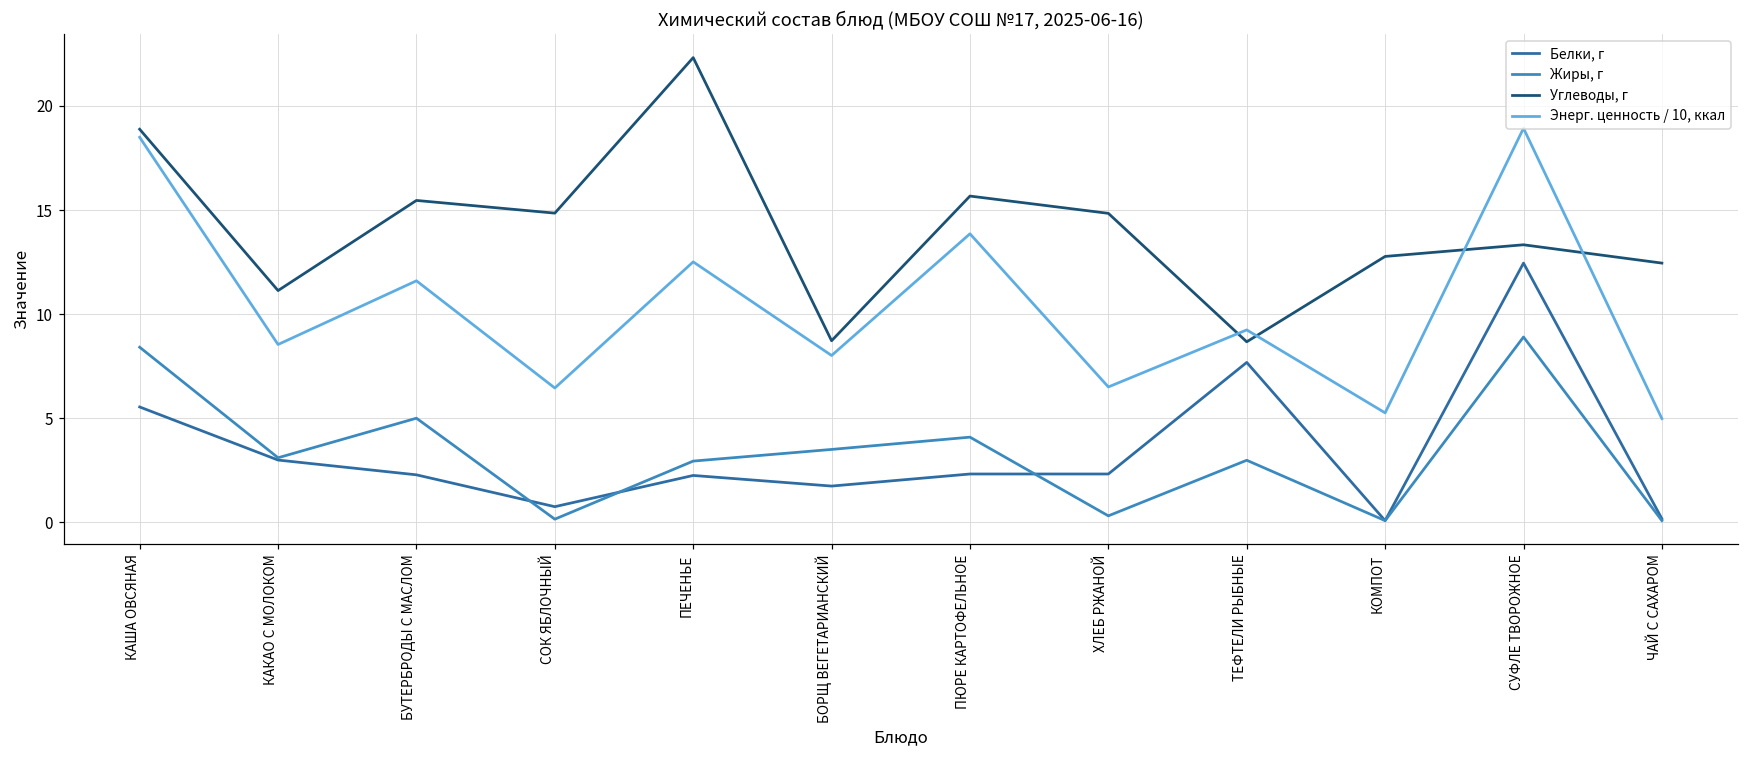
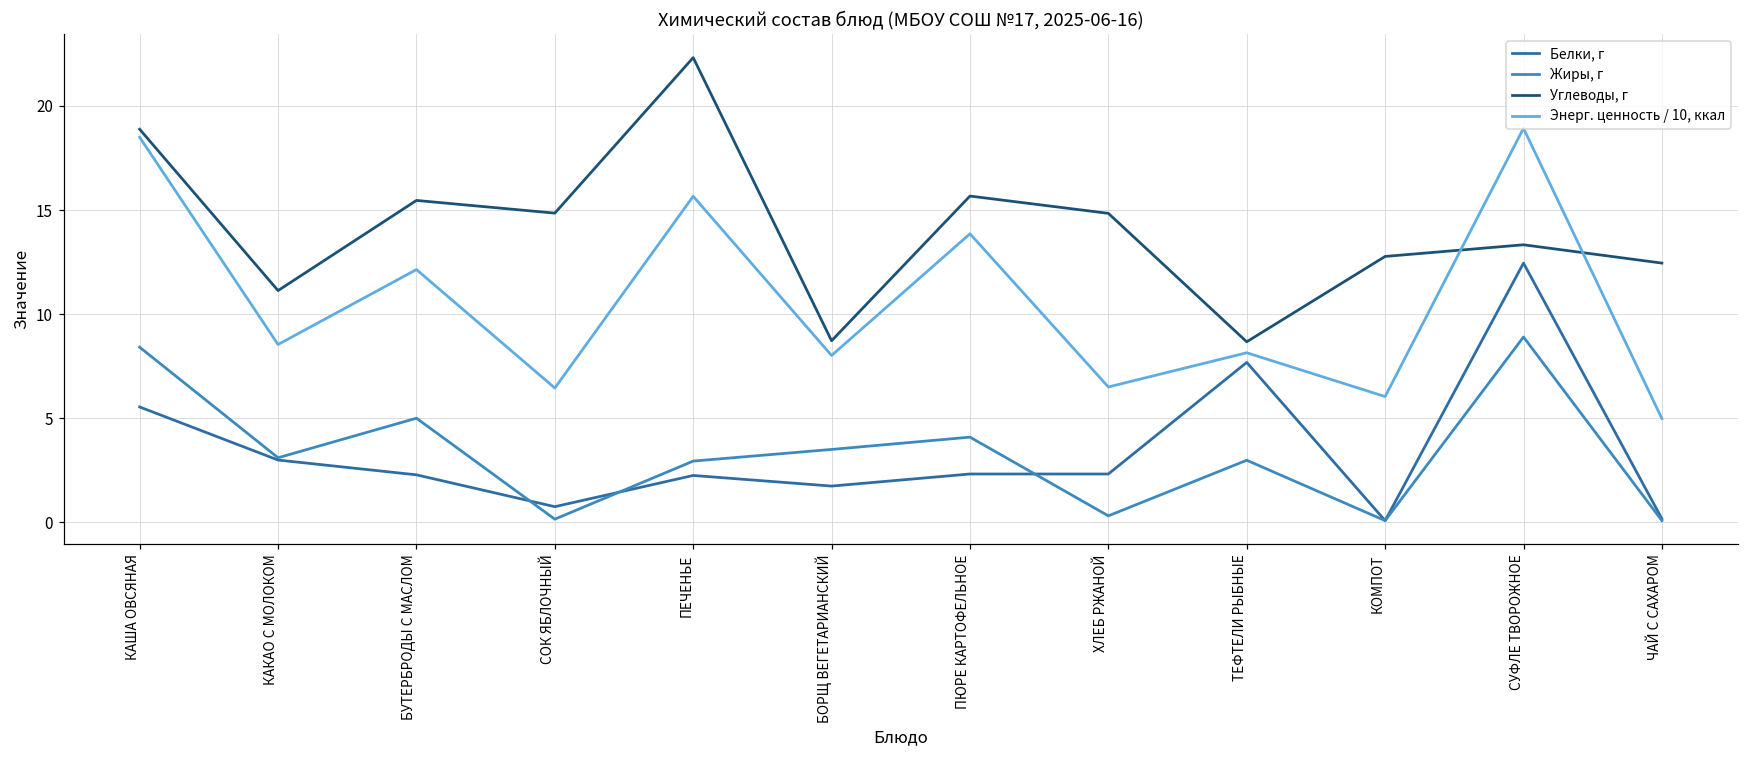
  {
    "Энерг. ценность / 10, ккал": {
      "КАША ОВСЯНАЯ": 18.5,
      "КАКАО С МОЛОКОМ": 8.5,
-     "БУТЕРБРОДЫ С МАСЛОМ": 11.6,
+     "БУТЕРБРОДЫ С МАСЛОМ": 12.1,
      "СОК ЯБЛОЧНЫЙ": 6.5,
-     "ПЕЧЕНЬЕ": 12.5,
+     "ПЕЧЕНЬЕ": 15.7,
      "БОРЩ ВЕГЕТАРИАНСКИЙ": 8.0,
      "ПЮРЕ КАРТОФЕЛЬНОЕ": 13.9,
      "ХЛЕБ РЖАНОЙ": 6.5,
-     "ТЕФТЕЛИ РЫБНЫЕ": 9.2,
-     "КОМПОТ": 5.3,
+     "ТЕФТЕЛИ РЫБНЫЕ": 8.1,
+     "КОМПОТ": 6.0,
      "ЧАЙ С САХАРОМ": 5.0
    }
  }
